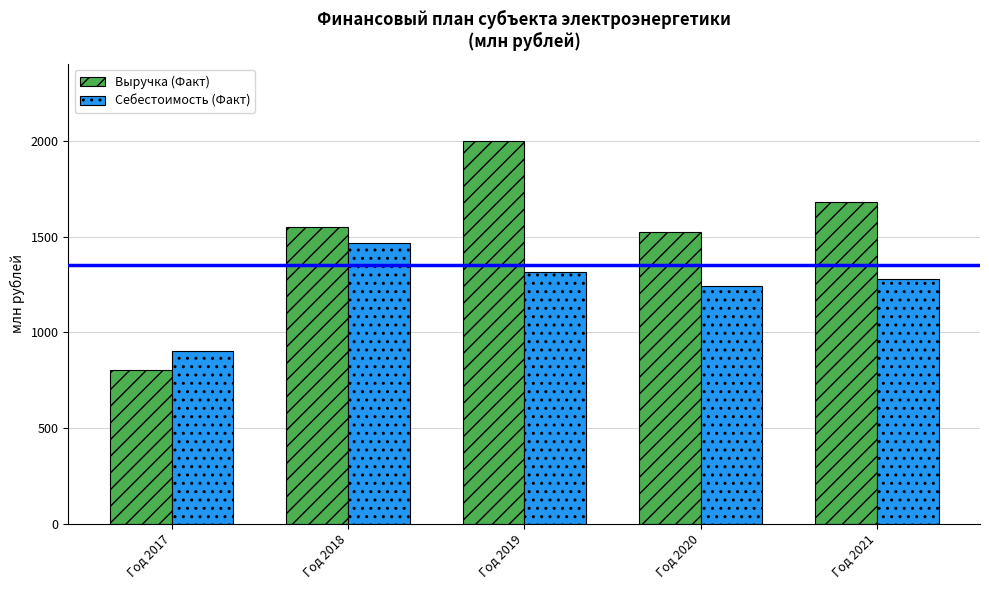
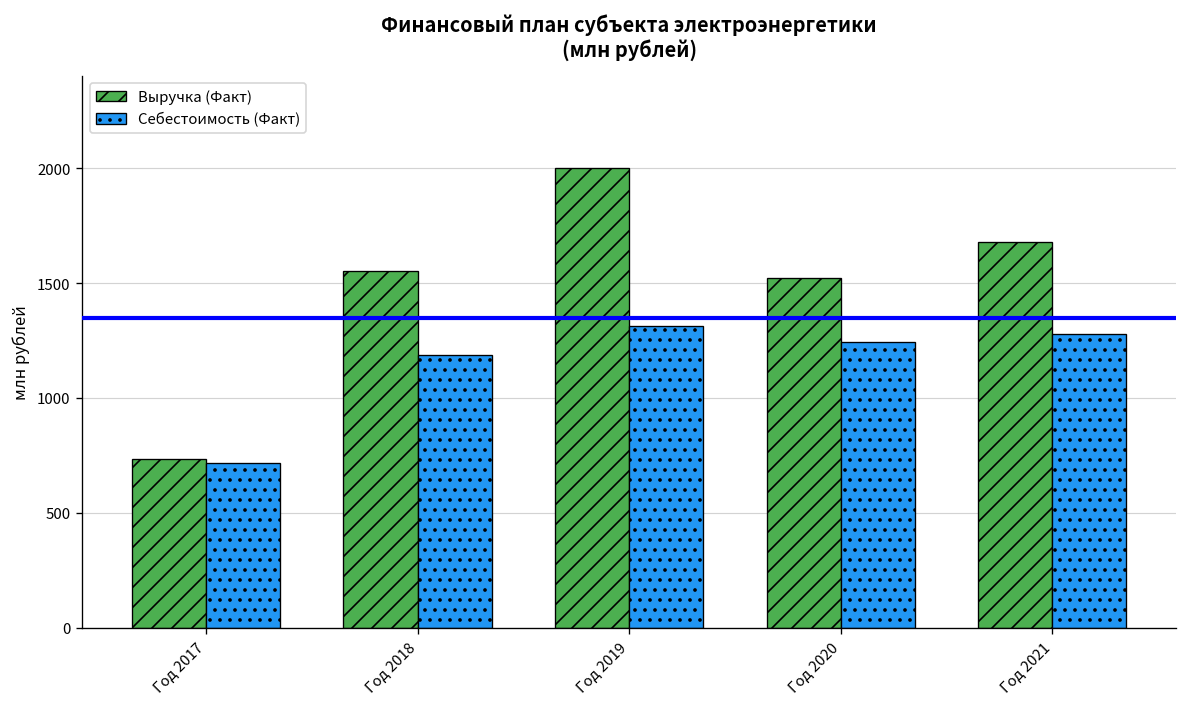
  {
    "Выручка (Факт)": {
-     "Год 2017": 810,
+     "Год 2017": 740,
      "Год 2018": 1550,
      "Год 2019": 2000,
      "Год 2020": 1520,
      "Год 2021": 1680
    },
    "Себестоимость (Факт)": {
-     "Год 2017": 900,
-     "Год 2018": 1470,
+     "Год 2017": 710,
+     "Год 2018": 1190,
      "Год 2019": 1310,
      "Год 2020": 1240,
      "Год 2021": 1280
    }
  }
